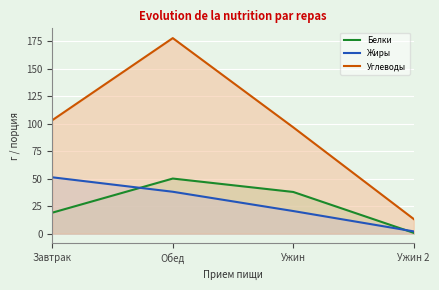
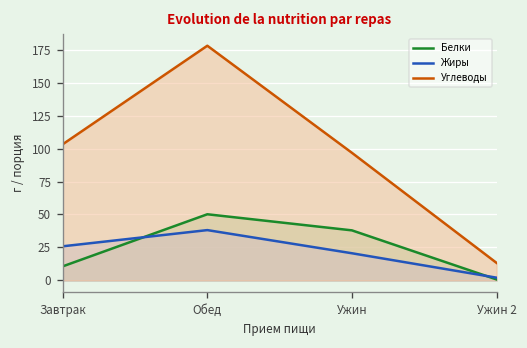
  {
    "Белки": {
-     "Завтрак": 19,
+     "Завтрак": 11,
      "Обед": 50,
      "Ужин": 38
    },
    "Жиры": {
-     "Завтрак": 51,
+     "Завтрак": 26,
      "Обед": 38,
      "Ужин": 21
    },
    "Углеводы": {
      "Завтрак": 103,
      "Обед": 178,
      "Ужин": 97,
      "Ужин 2": 13
    }
  }
